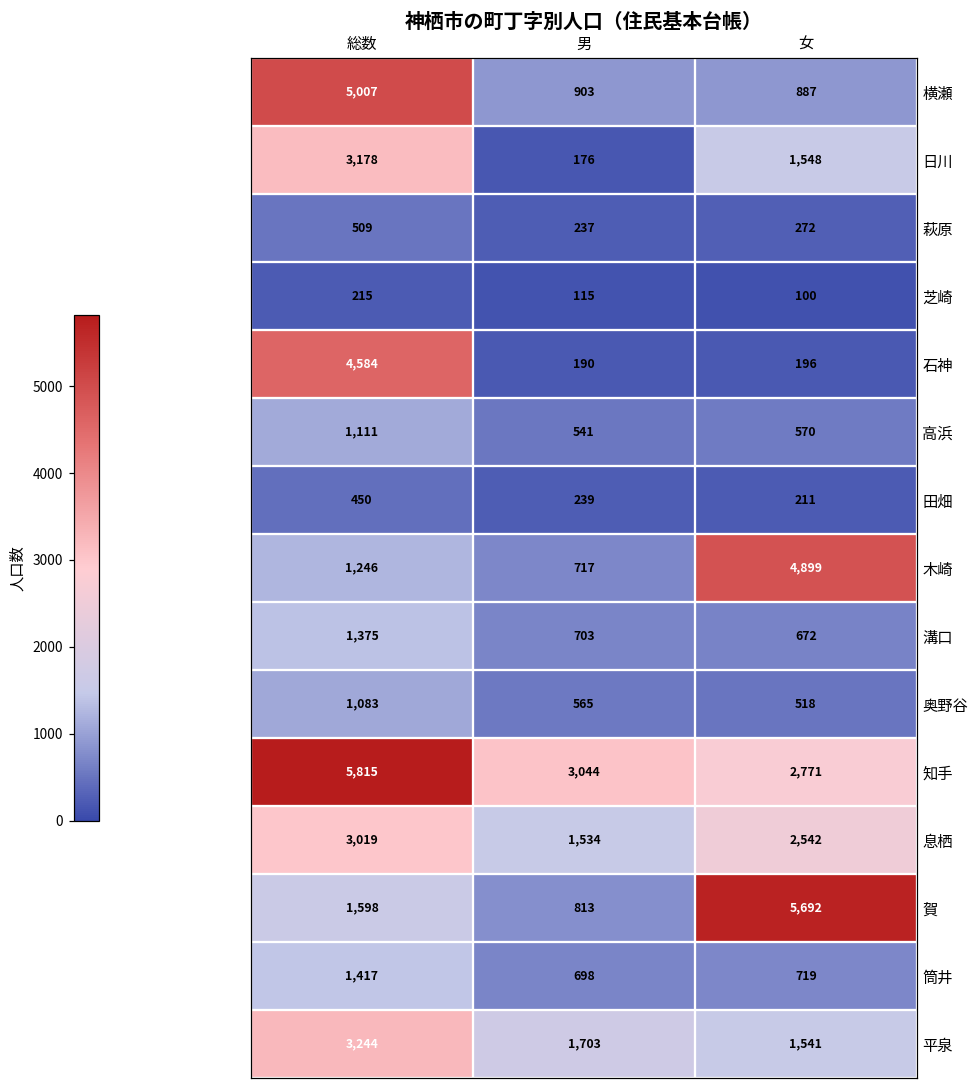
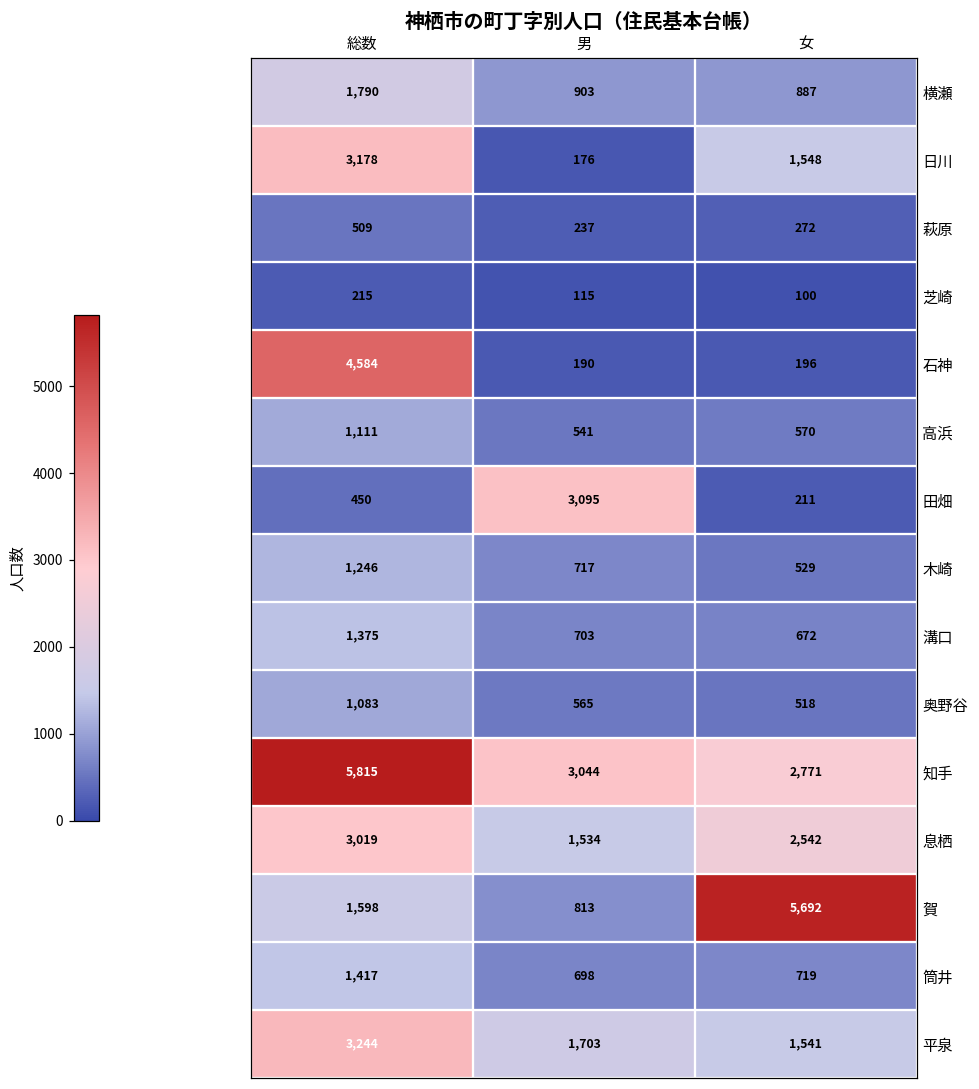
  {
    "横瀬": {
-     "総数": "5,007",
+     "総数": "1,790",
      "男": "903",
      "女": "887"
    },
    "日川": {
      "総数": "3,178",
      "男": "176",
      "女": "1,548"
    },
    "萩原": {
      "総数": "509",
      "男": "237",
      "女": "272"
    },
    "芝崎": {
      "総数": "215",
      "男": "115",
      "女": "100"
    },
    "石神": {
      "総数": "4,584",
      "男": "190",
      "女": "196"
    },
    "高浜": {
      "総数": "1,111",
      "男": "541",
      "女": "570"
    },
    "田畑": {
      "総数": "450",
-     "男": "239",
+     "男": "3,095",
      "女": "211"
    },
    "木崎": {
      "総数": "1,246",
      "男": "717",
-     "女": "4,899"
+     "女": "529"
    },
    "溝口": {
      "総数": "1,375",
      "男": "703",
      "女": "672"
    },
    "奥野谷": {
      "総数": "1,083",
      "男": "565",
      "女": "518"
    },
    "知手": {
      "総数": "5,815",
      "男": "3,044",
      "女": "2,771"
    },
    "息栖": {
      "総数": "3,019",
      "男": "1,534",
      "女": "2,542"
    },
    "賀": {
      "総数": "1,598",
      "男": "813",
      "女": "5,692"
    },
    "筒井": {
      "総数": "1,417",
      "男": "698",
      "女": "719"
    },
    "平泉": {
      "総数": "3,244",
      "男": "1,703",
      "女": "1,541"
    }
  }
